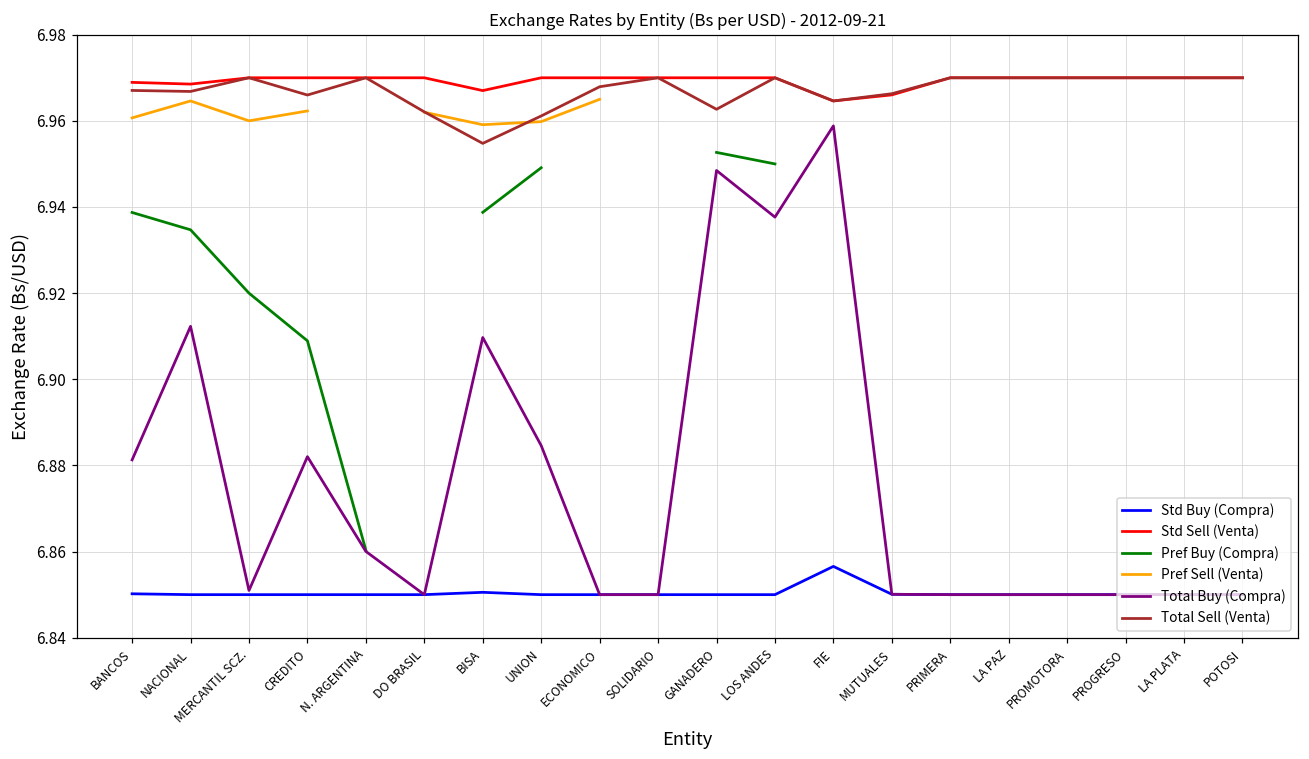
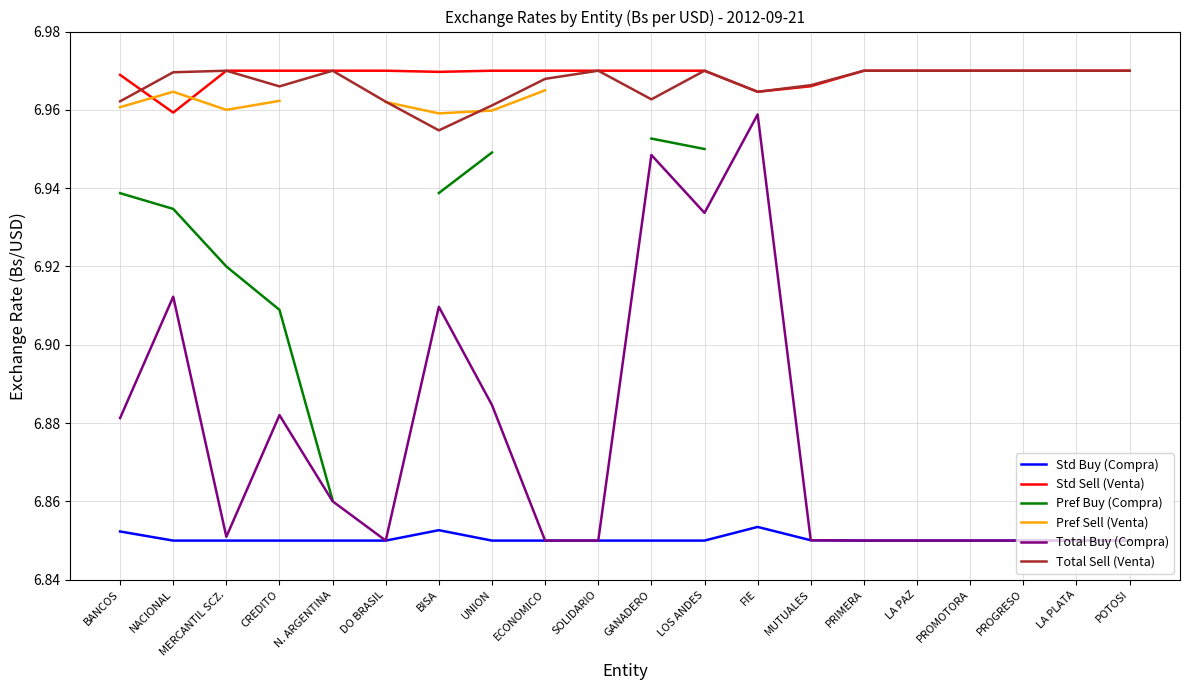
  {
    "Std Buy (Compra)": {
-     "BANCOS": 6.850,
+     "BANCOS": 6.852,
      "NACIONAL": 6.850,
      "MERCANTIL SCZ.": 6.850,
      "CREDITO": 6.850,
      "N. ARGENTINA": 6.850,
-     "BISA": 6.851,
+     "BISA": 6.853,
      "UNION": 6.850,
      "GANADERO": 6.850,
      "LOS ANDES": 6.850,
-     "FIE": 6.857
+     "FIE": 6.853
    },
    "Std Sell (Venta)": {
      "BANCOS": 6.969,
-     "NACIONAL": 6.969,
+     "NACIONAL": 6.959,
      "CREDITO": 6.970,
      "DO BRASIL": 6.970,
-     "BISA": 6.967,
+     "BISA": 6.970,
      "UNION": 6.970,
      "ECONOMICO": 6.970,
      "GANADERO": 6.970
    },
    "Pref Buy (Compra)": {
      "BANCOS": 6.939,
      "NACIONAL": 6.935,
      "MERCANTIL SCZ.": 6.920,
      "CREDITO": 6.909,
      "BISA": 6.939,
      "UNION": 6.949,
      "GANADERO": 6.953,
      "LOS ANDES": 6.950
    },
    "Pref Sell (Venta)": {
      "BANCOS": 6.961,
      "NACIONAL": 6.965,
      "MERCANTIL SCZ.": 6.960,
      "CREDITO": 6.962,
      "BISA": 6.959,
      "UNION": 6.960,
      "ECONOMICO": 6.965,
      "GANADERO": 6.956
    },
    "Total Buy (Compra)": {
      "BANCOS": 6.881,
      "NACIONAL": 6.912,
      "MERCANTIL SCZ.": 6.851,
      "CREDITO": 6.882,
      "BISA": 6.910,
      "UNION": 6.885,
      "GANADERO": 6.948,
-     "LOS ANDES": 6.938,
+     "LOS ANDES": 6.934,
      "FIE": 6.959
    },
    "Total Sell (Venta)": {
-     "BANCOS": 6.967,
-     "NACIONAL": 6.967,
+     "BANCOS": 6.962,
+     "NACIONAL": 6.970,
      "CREDITO": 6.966,
      "BISA": 6.955,
      "UNION": 6.961,
      "ECONOMICO": 6.968,
      "GANADERO": 6.963
    }
  }
